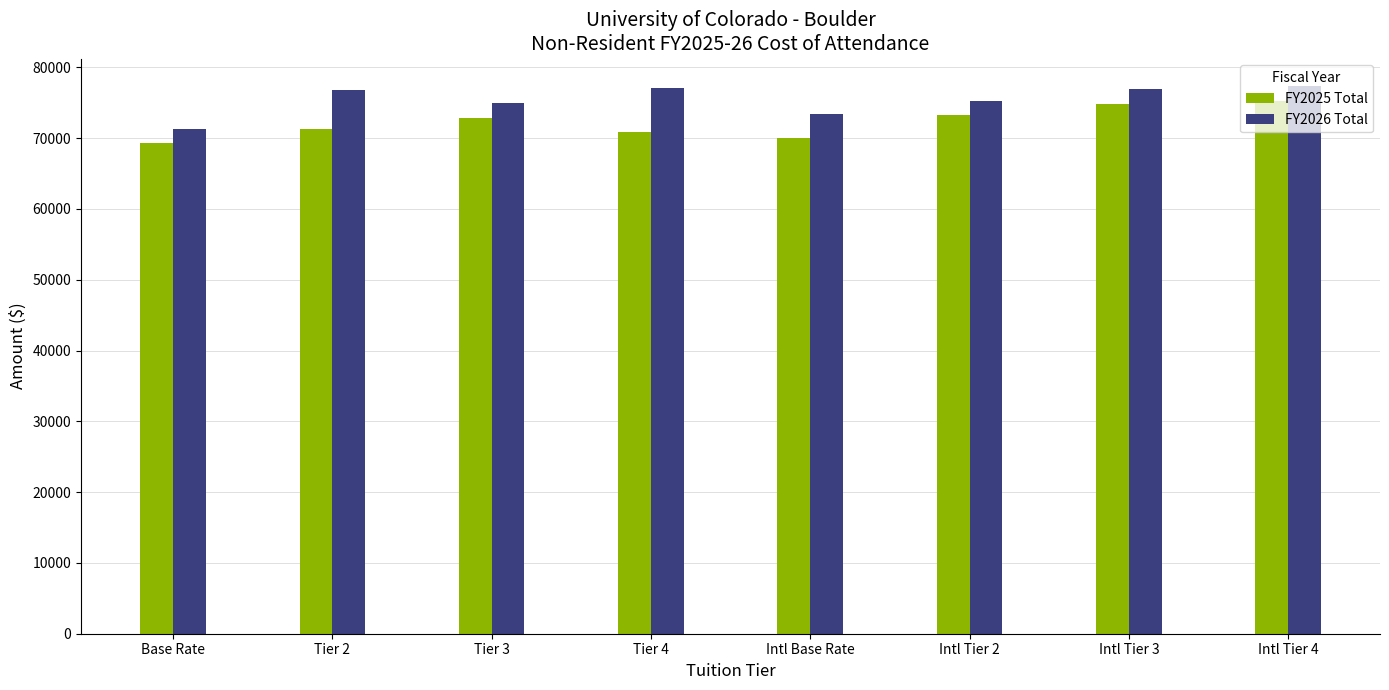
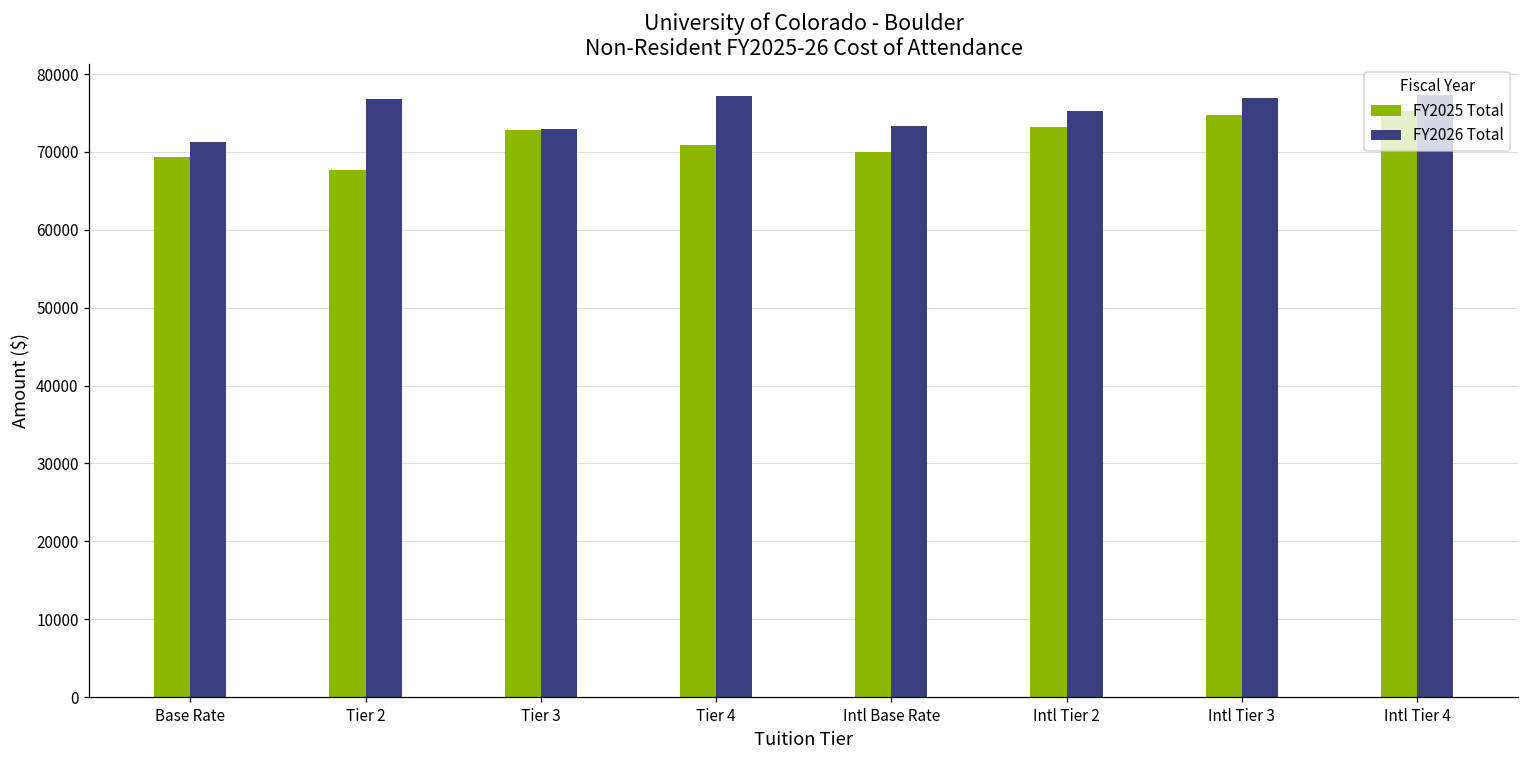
  {
    "FY2025 Total": {
      "Base Rate": 69000,
-     "Tier 2": 71000,
+     "Tier 2": 68000,
      "Tier 3": 73000,
      "Tier 4": 71000,
      "Intl Base Rate": 70000,
      "Intl Tier 2": 73000,
      "Intl Tier 3": 75000
    },
    "FY2026 Total": {
      "Base Rate": 71000,
      "Tier 2": 77000,
-     "Tier 3": 75000,
+     "Tier 3": 73000,
      "Tier 4": 77000,
      "Intl Base Rate": 73000,
      "Intl Tier 2": 75000,
      "Intl Tier 3": 77000
    }
  }
